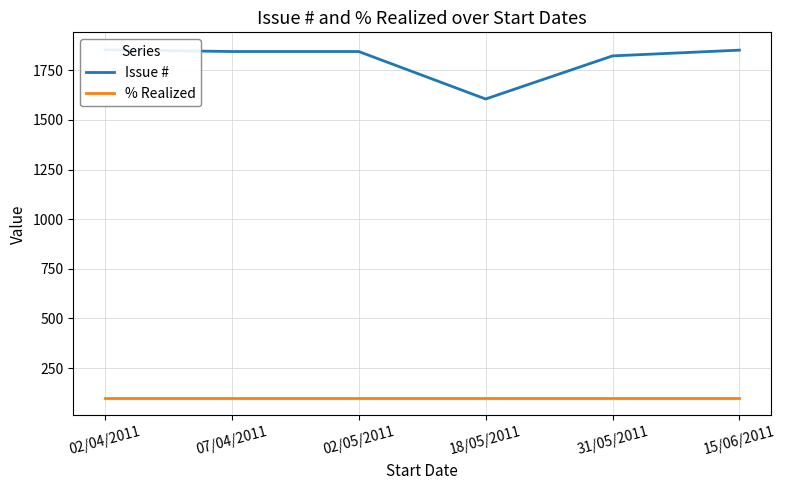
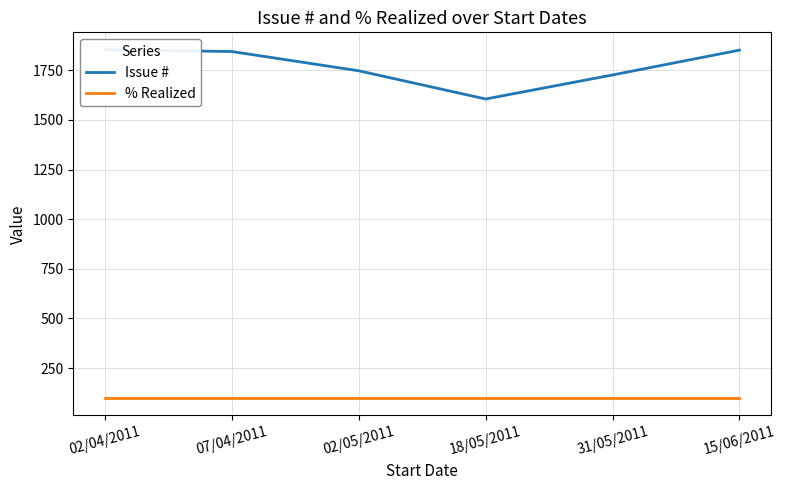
  {
    "Issue #": {
      "07/04/2011": 1840,
-     "02/05/2011": 1840,
+     "02/05/2011": 1750,
      "18/05/2011": 1610,
-     "31/05/2011": 1820,
+     "31/05/2011": 1730,
      "15/06/2011": 1850
    },
    "% Realized": {
      "02/04/2011": 100,
      "07/04/2011": 100,
      "02/05/2011": 100,
      "18/05/2011": 100,
      "31/05/2011": 100,
      "15/06/2011": 100
    }
  }
